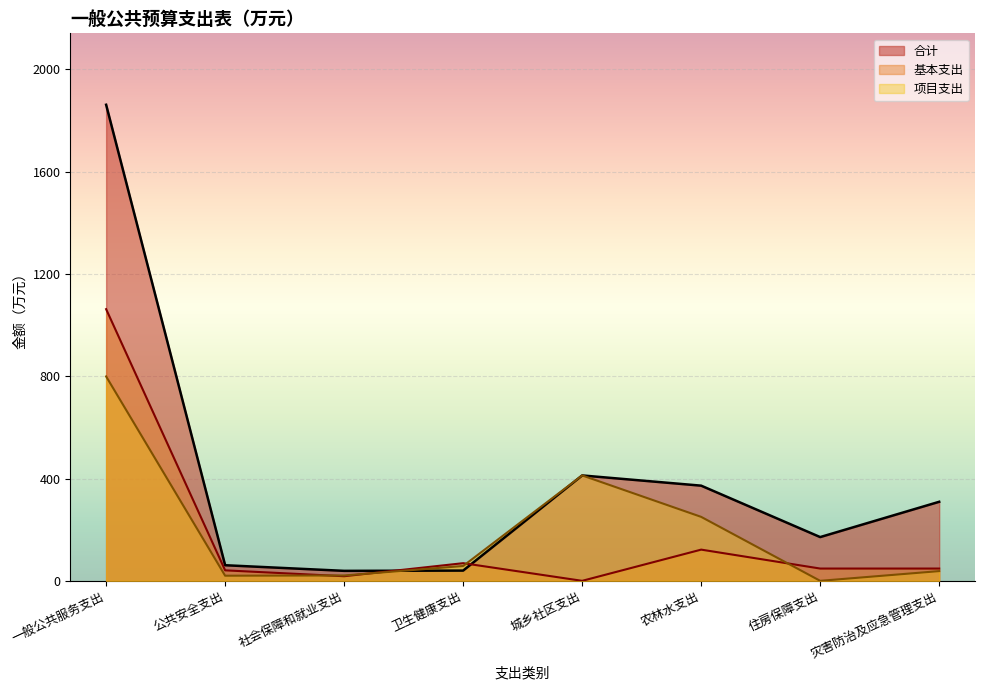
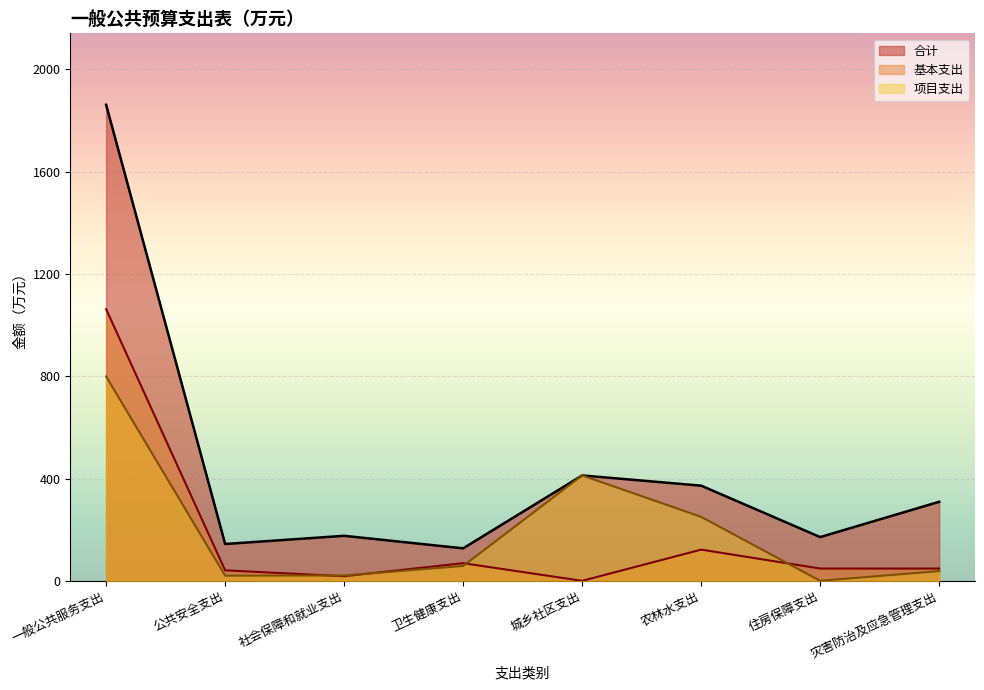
  {
    "合计": {
      "一般公共服务支出": 1860,
-     "公共安全支出": 60,
-     "社会保障和就业支出": 40,
-     "卫生健康支出": 40,
+     "公共安全支出": 140,
+     "社会保障和就业支出": 180,
+     "卫生健康支出": 130,
      "农林水支出": 370,
      "住房保障支出": 170,
      "灾害防治及应急管理支出": 310
    }
  }
